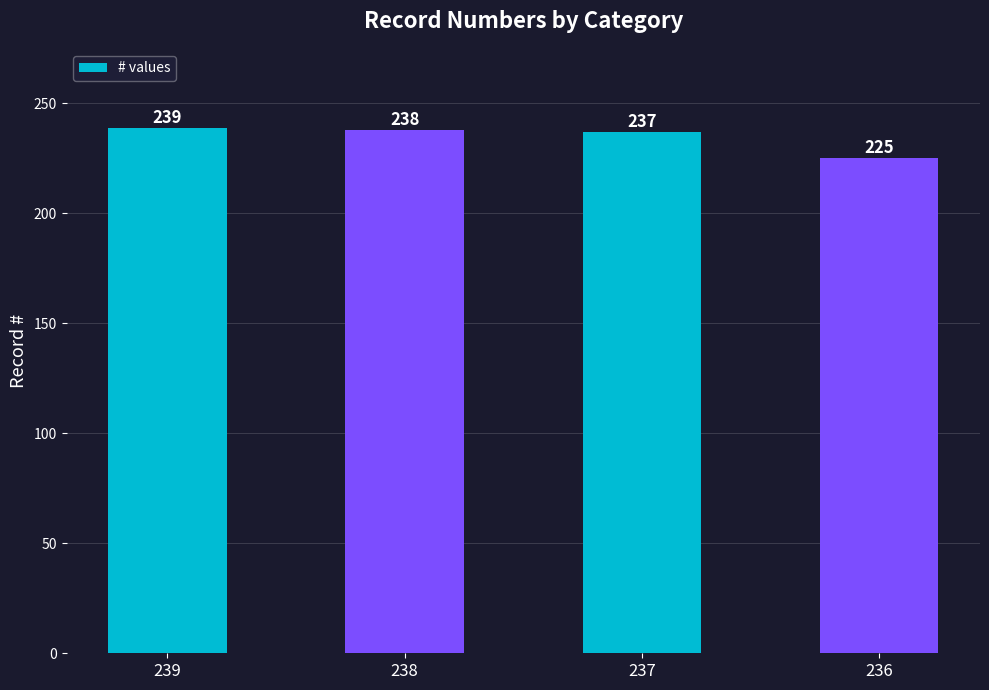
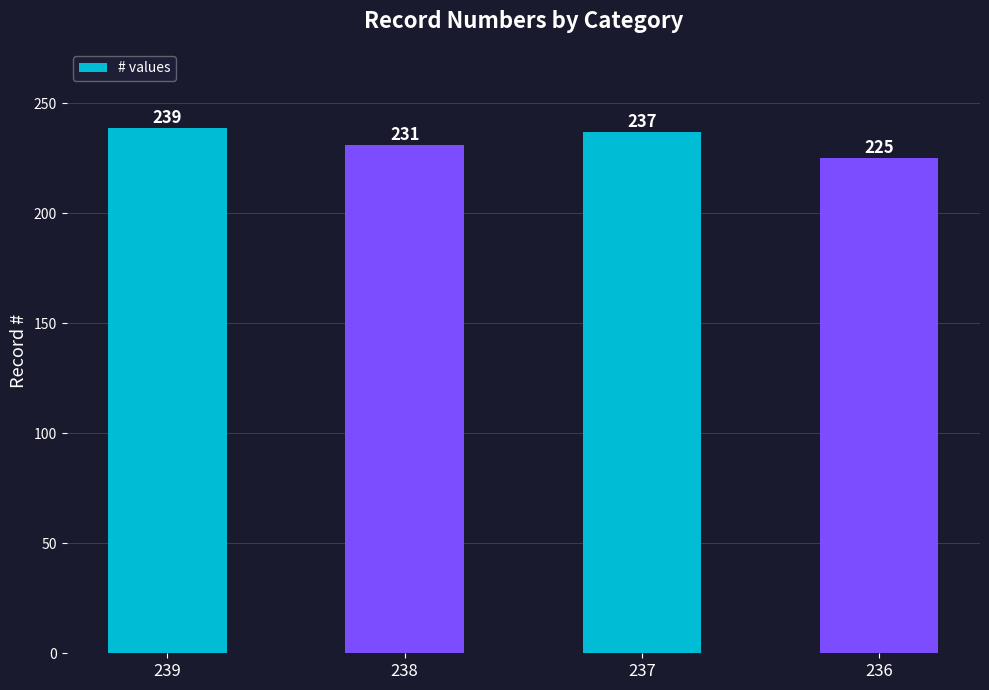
  {
    "239": 239,
-   "238": 238,
+   "238": 231,
    "237": 237,
    "236": 225
  }
